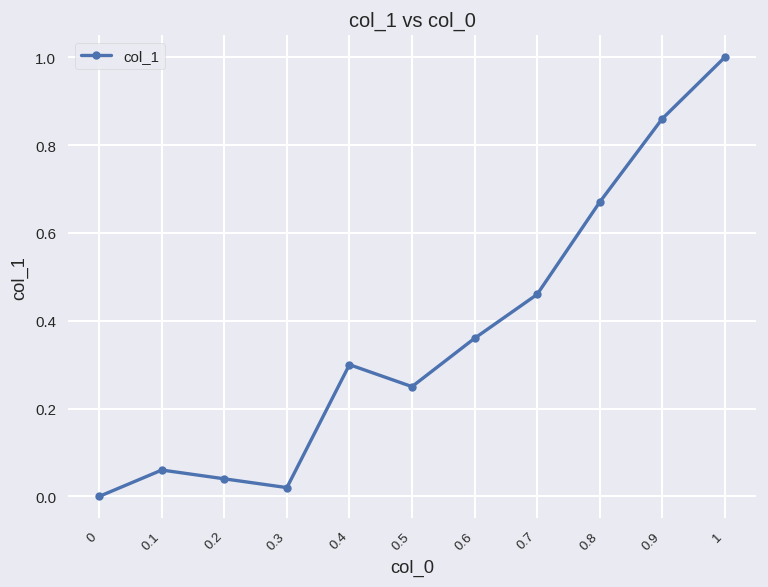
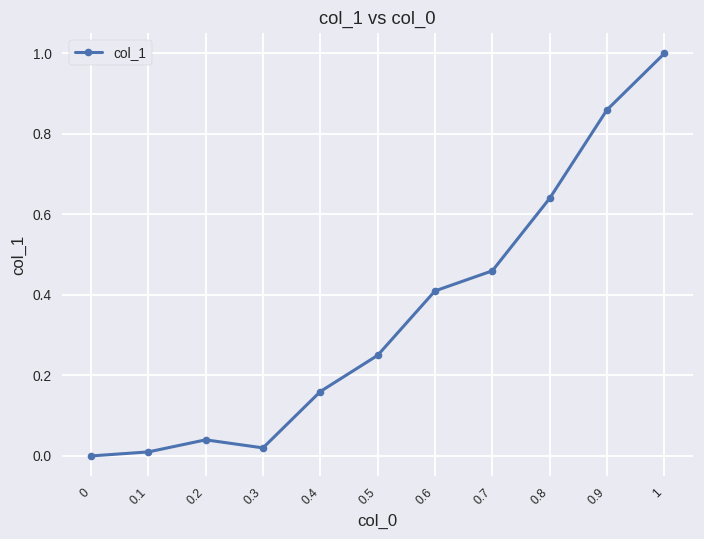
  {
    "0": 0.00,
-   "0.1": 0.06,
+   "0.1": 0.01,
    "0.2": 0.04,
    "0.3": 0.02,
-   "0.4": 0.30,
+   "0.4": 0.16,
    "0.5": 0.25,
-   "0.6": 0.36,
+   "0.6": 0.41,
    "0.7": 0.46,
-   "0.8": 0.67,
+   "0.8": 0.64,
    "0.9": 0.86,
    "1": 1.00
  }
